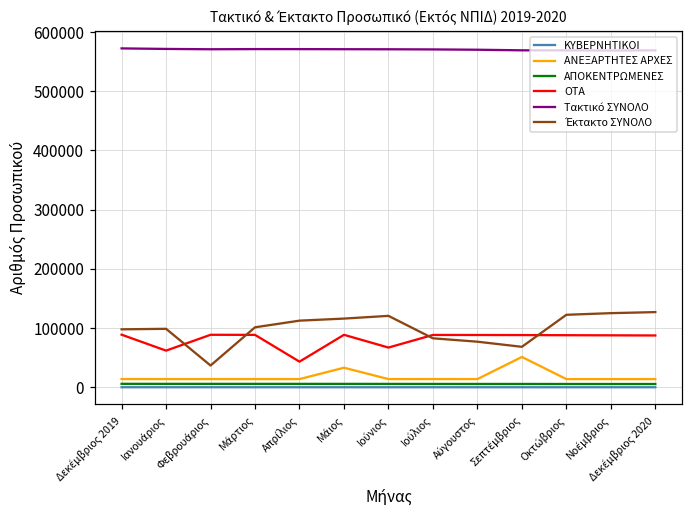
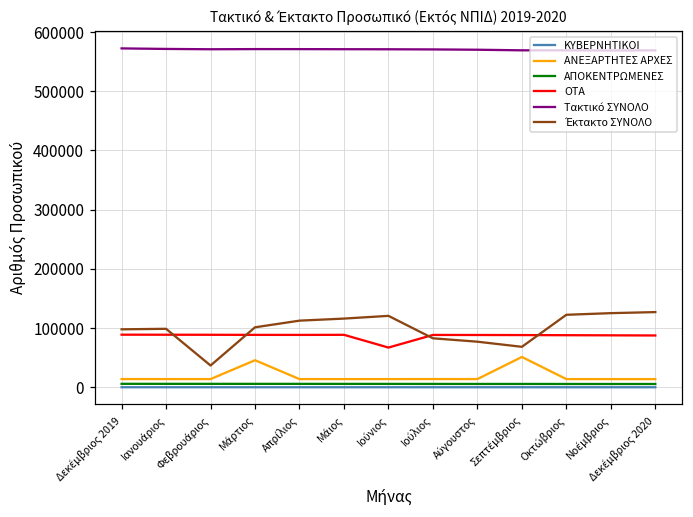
  {
    "ΚΥΒΕΡΝΗΤΙΚΟΙ": {
      "Δεκέμβριος 2019": 0,
      "Ιανουάριος": 0,
      "Φεβρουάριος": 0,
      "Μάρτιος": 0,
      "Απρίλιος": 0,
      "Μάιος": 0,
      "Ιούνιος": 0,
      "Ιούλιος": 0,
      "Αύγουστος": 0,
      "Σεπτέμβριος": 0,
      "Οκτώβριος": 0,
      "Νοέμβριος": 0,
      "Δεκέμβριος 2020": 0
    },
    "ΑΝΕΞΑΡΤΗΤΕΣ ΑΡΧΕΣ": {
      "Δεκέμβριος 2019": 10000,
      "Ιανουάριος": 10000,
      "Φεβρουάριος": 10000,
-     "Μάρτιος": 10000,
+     "Μάρτιος": 50000,
      "Απρίλιος": 10000,
-     "Μάιος": 30000,
+     "Μάιος": 10000,
      "Ιούνιος": 10000,
      "Ιούλιος": 10000,
      "Αύγουστος": 10000,
      "Σεπτέμβριος": 50000,
      "Οκτώβριος": 10000,
      "Νοέμβριος": 10000,
      "Δεκέμβριος 2020": 10000
    },
    "ΑΠΟΚΕΝΤΡΩΜΕΝΕΣ": {
      "Δεκέμβριος 2019": 10000,
      "Ιανουάριος": 10000,
      "Φεβρουάριος": 10000,
      "Μάρτιος": 10000,
      "Απρίλιος": 10000,
      "Μάιος": 10000,
      "Ιούνιος": 10000,
      "Ιούλιος": 10000,
      "Αύγουστος": 10000,
      "Σεπτέμβριος": 10000,
      "Οκτώβριος": 10000,
      "Νοέμβριος": 10000,
      "Δεκέμβριος 2020": 10000
    },
    "ΟΤΑ": {
      "Δεκέμβριος 2019": 90000,
-     "Ιανουάριος": 60000,
+     "Ιανουάριος": 90000,
      "Φεβρουάριος": 90000,
      "Μάρτιος": 90000,
-     "Απρίλιος": 40000,
+     "Απρίλιος": 90000,
      "Μάιος": 90000,
      "Ιούνιος": 70000,
      "Ιούλιος": 90000,
      "Αύγουστος": 90000,
      "Σεπτέμβριος": 90000,
      "Οκτώβριος": 90000,
      "Νοέμβριος": 90000,
      "Δεκέμβριος 2020": 90000
    },
    "Τακτικό ΣΥΝΟΛΟ": {
      "Δεκέμβριος 2019": 570000,
      "Ιανουάριος": 570000,
      "Φεβρουάριος": 570000,
      "Μάρτιος": 570000,
      "Απρίλιος": 570000,
      "Μάιος": 570000,
      "Ιούνιος": 570000,
      "Ιούλιος": 570000,
      "Αύγουστος": 570000,
      "Σεπτέμβριος": 570000
    },
    "Έκτακτο ΣΥΝΟΛΟ": {
      "Δεκέμβριος 2019": 100000,
      "Ιανουάριος": 100000,
      "Φεβρουάριος": 40000,
      "Μάρτιος": 100000,
      "Απρίλιος": 110000,
      "Μάιος": 120000,
      "Ιούνιος": 120000,
      "Ιούλιος": 80000,
      "Αύγουστος": 80000,
      "Σεπτέμβριος": 70000,
      "Οκτώβριος": 120000,
      "Νοέμβριος": 130000,
      "Δεκέμβριος 2020": 130000
    }
  }
